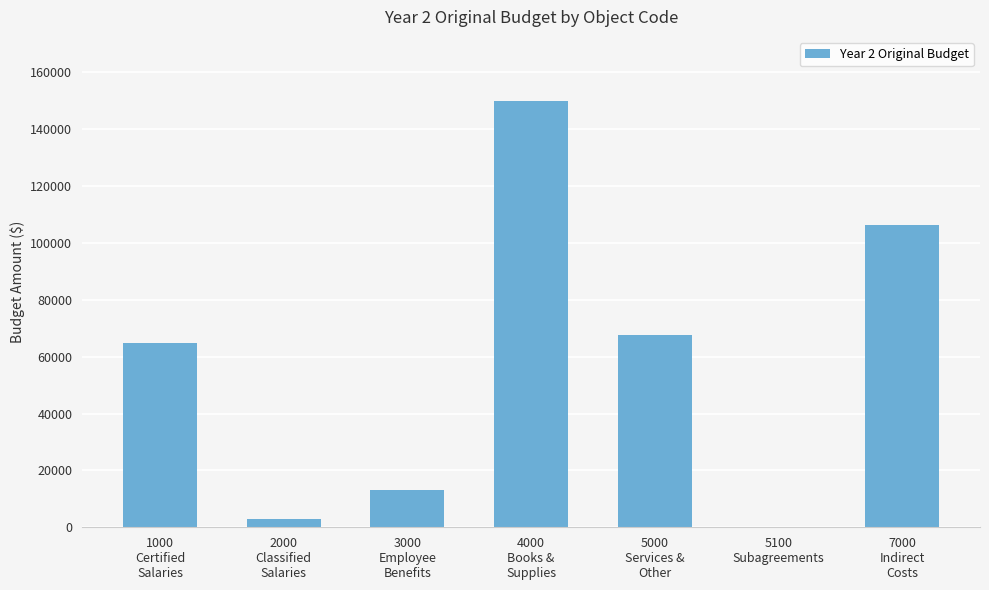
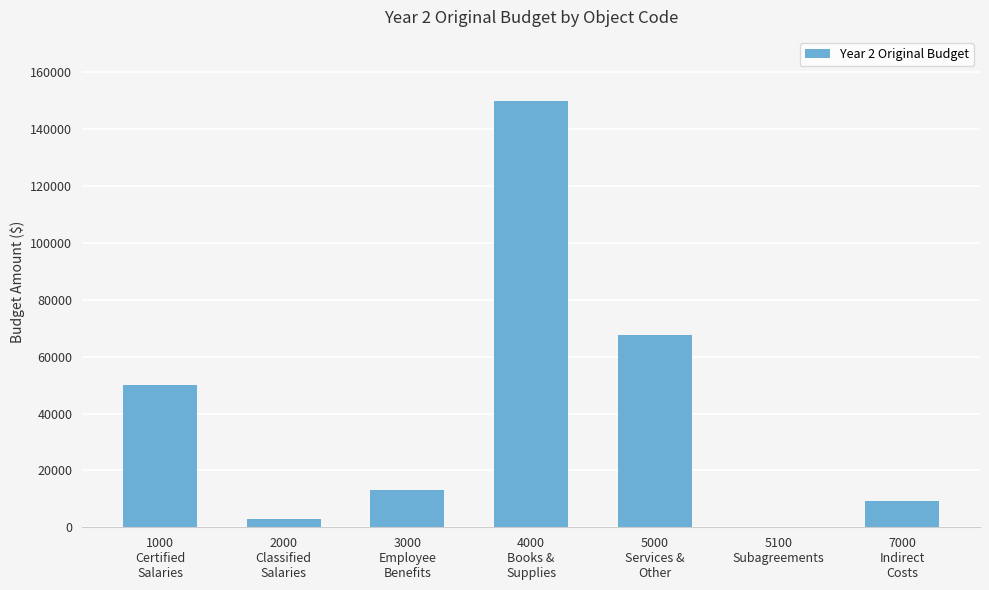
  {
-   "1000 Certified Salaries": 65000,
+   "1000 Certified Salaries": 50000,
    "2000 Classified Salaries": 3000,
    "3000 Employee Benefits": 13000,
    "4000 Books & Supplies": 150000,
    "5000 Services & Other": 68000,
    "5100 Subagreements": 0,
-   "7000 Indirect Costs": 106000
+   "7000 Indirect Costs": 9000
  }
